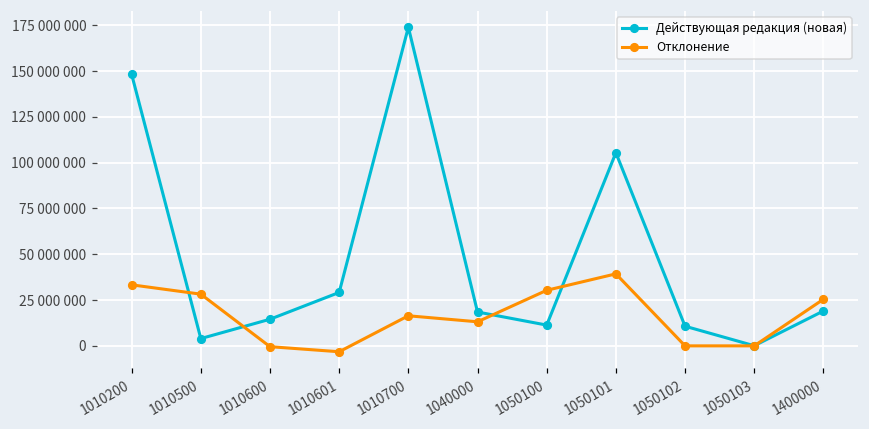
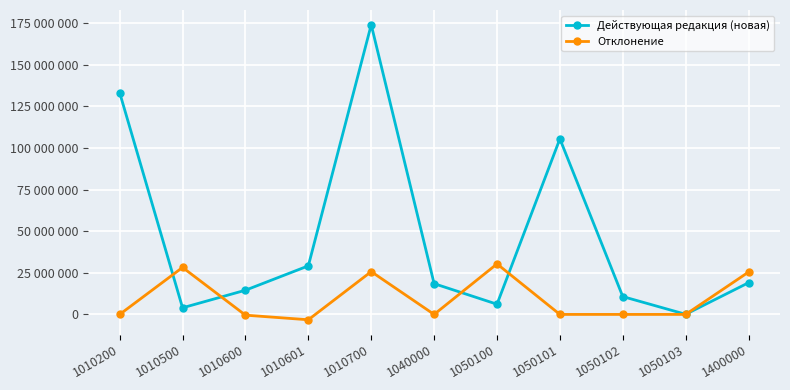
  {
    "Действующая редакция (новая)": {
-     "1010200": 148000000,
+     "1010200": 133000000,
      "1010500": 4000000,
      "1010600": 15000000,
      "1010601": 29000000,
      "1010700": 174000000,
      "1040000": 18000000,
-     "1050100": 11000000,
+     "1050100": 6000000,
      "1050101": 105000000,
      "1050102": 11000000,
      "1400000": 19000000
    },
    "Отклонение": {
-     "1010200": 33000000,
+     "1010200": 0,
      "1010500": 28000000,
      "1010600": 0,
      "1010601": -3000000,
-     "1010700": 16000000,
-     "1040000": 13000000,
+     "1010700": 26000000,
+     "1040000": 0,
      "1050100": 30000000,
-     "1050101": 39000000,
+     "1050101": 0,
      "1050102": 0,
      "1400000": 25000000
    }
  }
